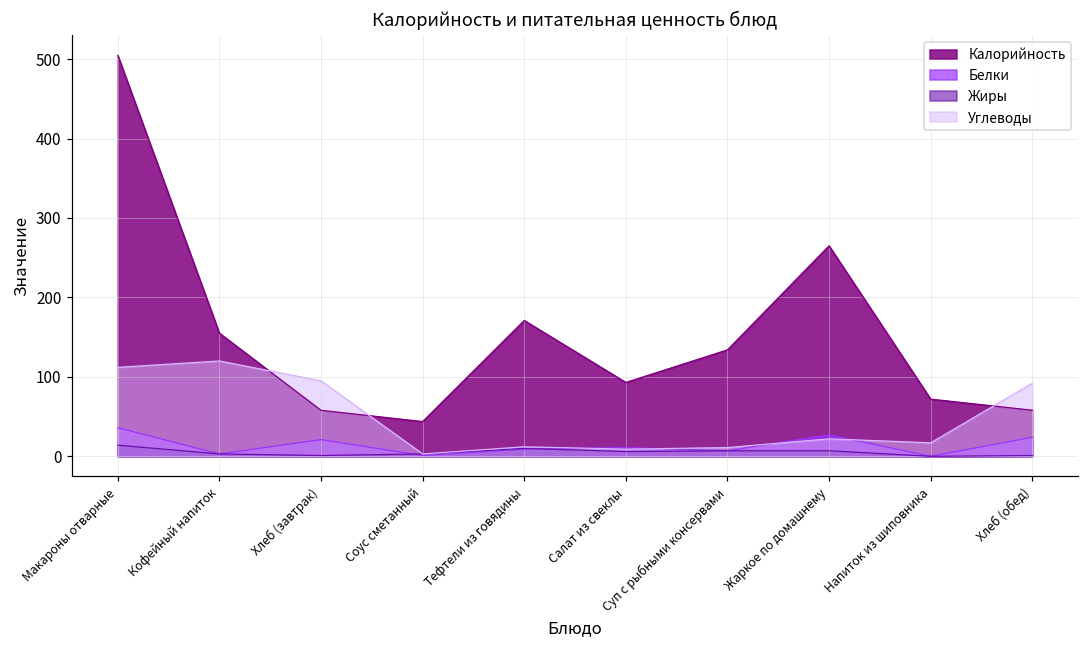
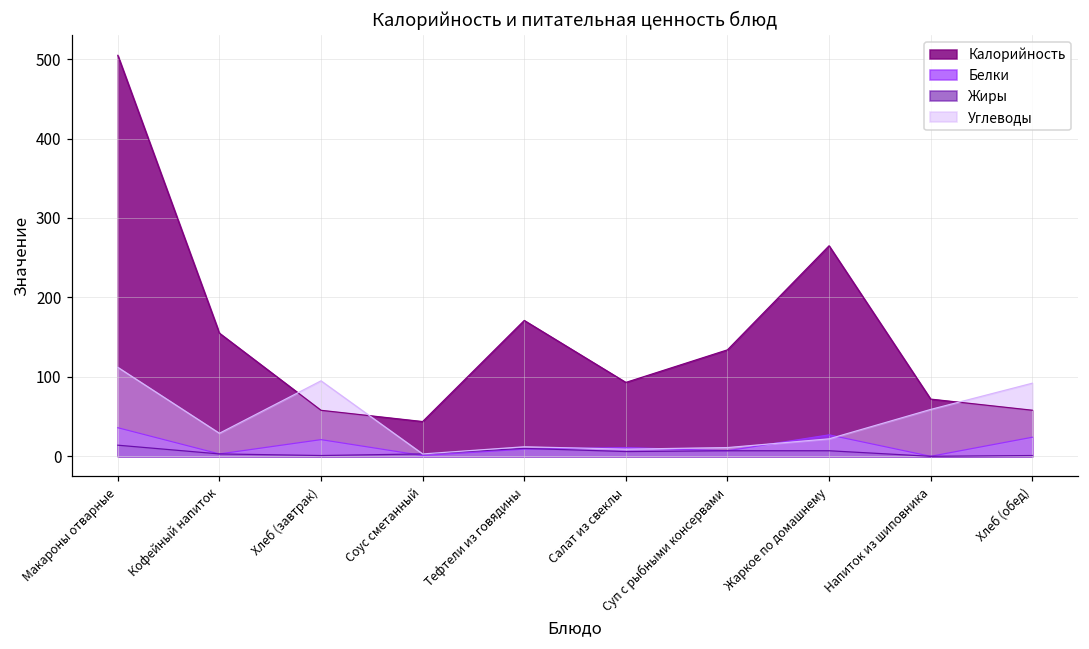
  {
    "Белки": {
      "Макароны отварные": 40,
      "Хлеб (завтрак)": 20,
      "Жаркое по домашнему": 30,
      "Хлеб (обед)": 20
    },
    "Углеводы": {
      "Макароны отварные": 110,
-     "Кофейный напиток": 120,
+     "Кофейный напиток": 30,
      "Хлеб (завтрак)": 100,
      "Суп с рыбными консервами": 10,
      "Жаркое по домашнему": 20,
-     "Напиток из шиповника": 20,
+     "Напиток из шиповника": 60,
      "Хлеб (обед)": 90
    }
  }
